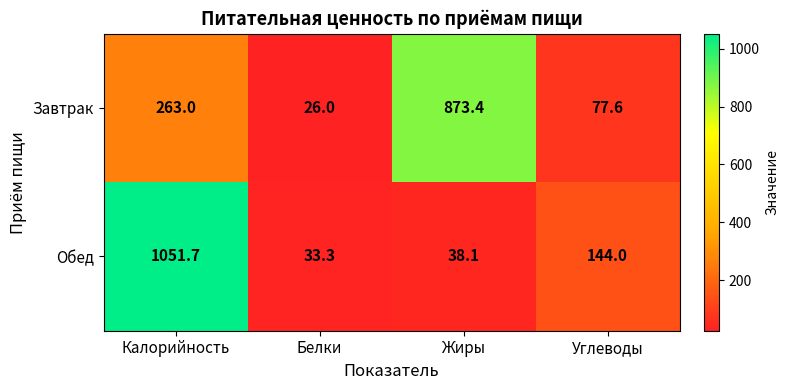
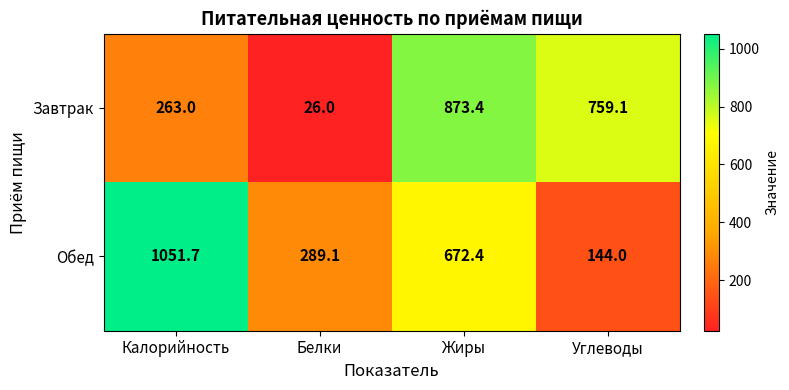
  {
    "Завтрак": {
      "Калорийность": 263.0,
      "Белки": 26.0,
      "Жиры": 873.4,
-     "Углеводы": 77.6
+     "Углеводы": 759.1
    },
    "Обед": {
      "Калорийность": 1051.7,
-     "Белки": 33.3,
-     "Жиры": 38.1,
+     "Белки": 289.1,
+     "Жиры": 672.4,
      "Углеводы": 144.0
    }
  }
